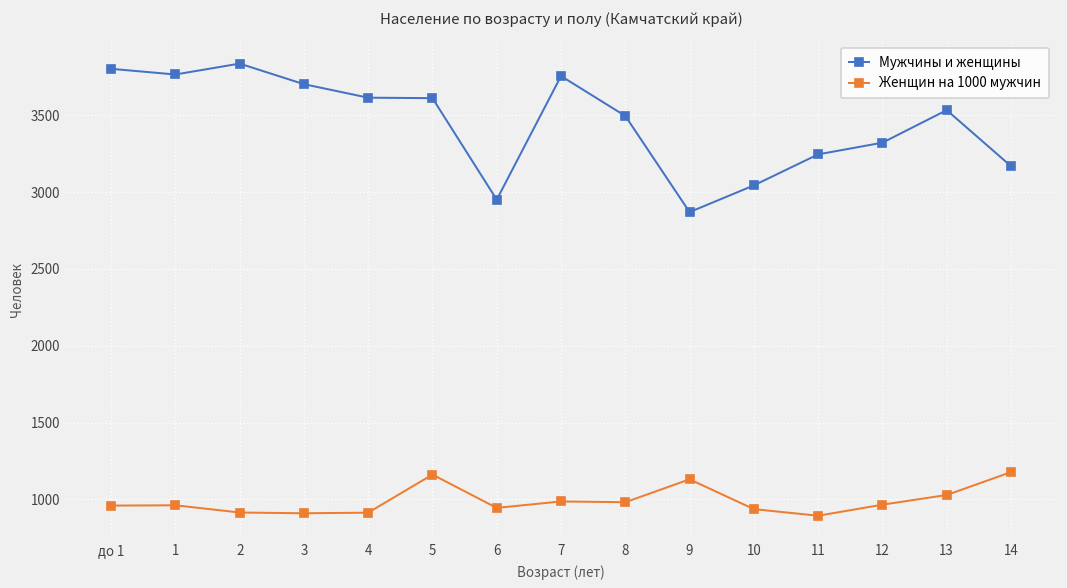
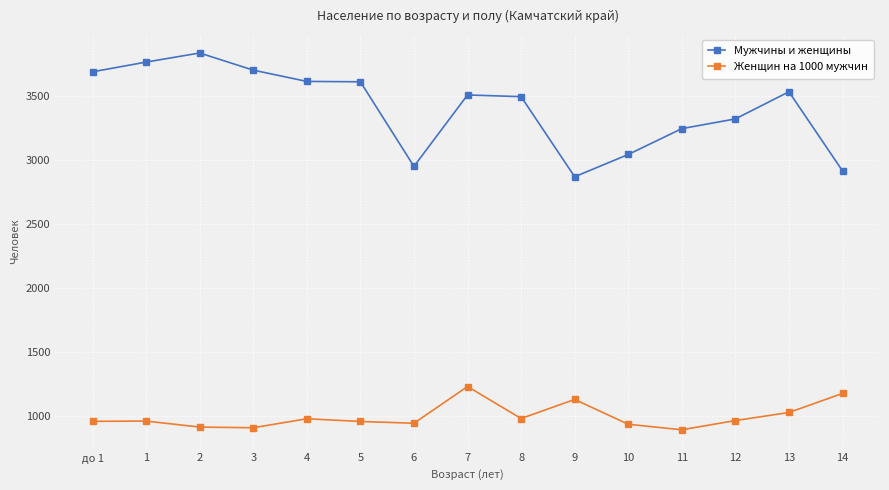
  {
    "Мужчины и женщины": {
-     "до 1": 3800,
+     "до 1": 3690,
      "1": 3770,
      "2": 3840,
      "3": 3700,
      "4": 3620,
      "5": 3610,
      "6": 2950,
-     "7": 3760,
+     "7": 3510,
      "8": 3500,
      "9": 2870,
      "10": 3040,
      "11": 3250,
      "12": 3320,
      "13": 3530,
-     "14": 3170
+     "14": 2920
    },
    "Женщин на 1000 мужчин": {
      "до 1": 960,
      "1": 960,
      "2": 910,
      "3": 910,
-     "4": 910,
-     "5": 1160,
+     "4": 980,
+     "5": 960,
      "6": 940,
-     "7": 990,
+     "7": 1230,
      "8": 980,
      "9": 1130,
      "10": 940,
      "11": 890,
      "12": 970,
      "13": 1030,
      "14": 1180
    }
  }
